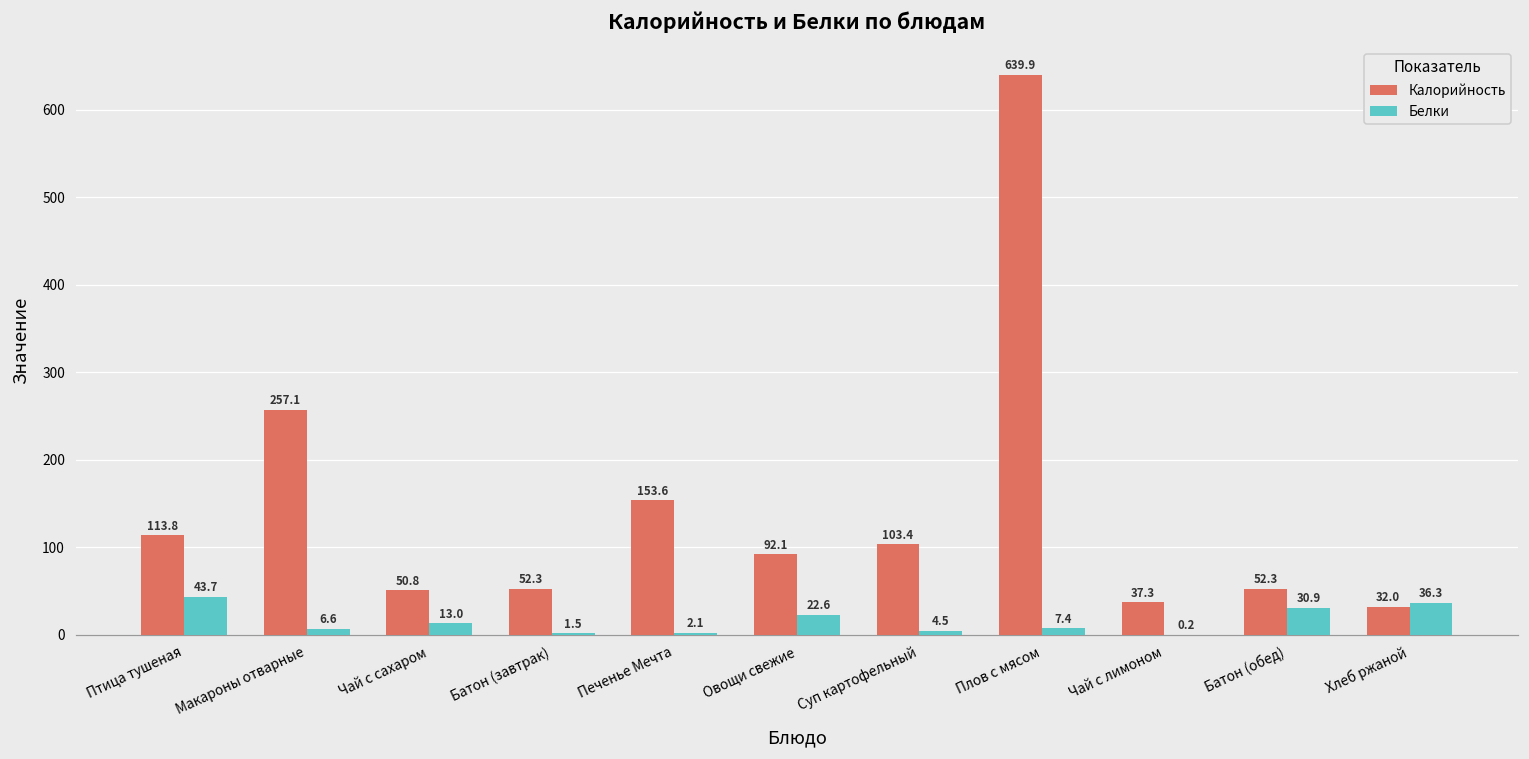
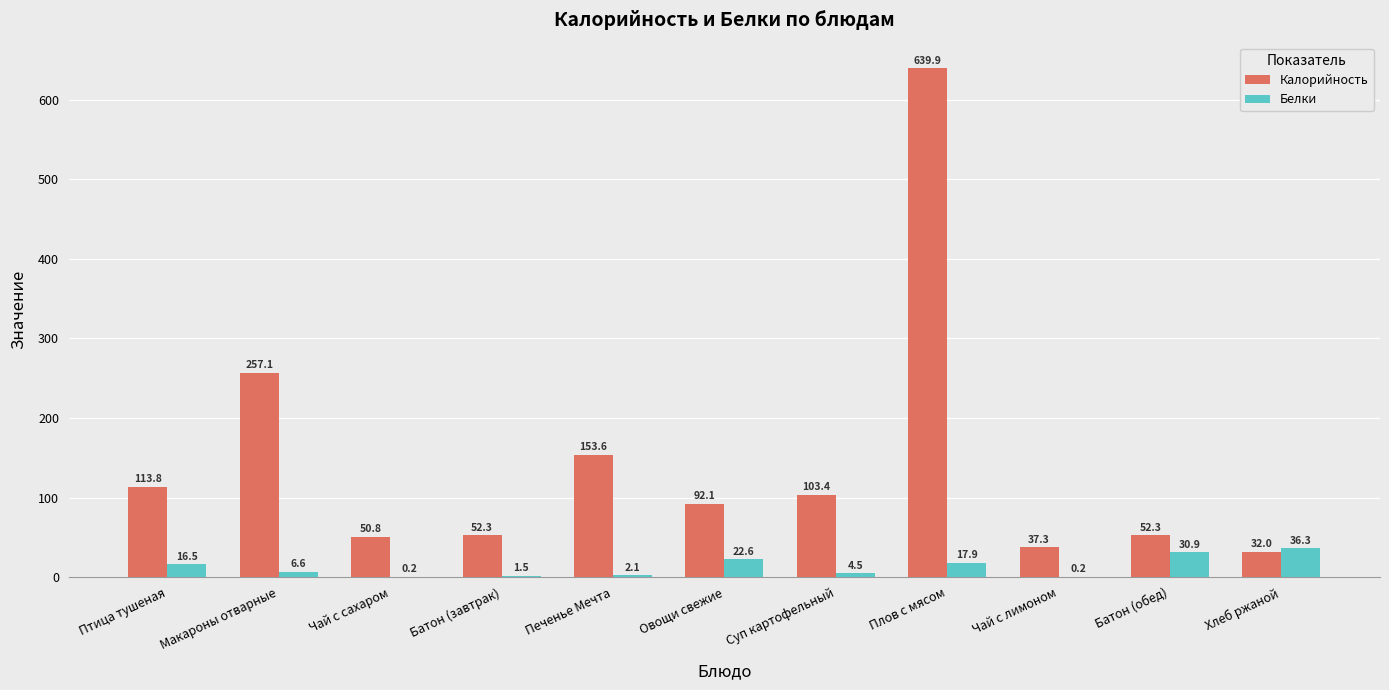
  {
    "Калорийность": {
      "Птица тушеная": 113.8,
      "Макароны отварные": 257.1,
      "Чай с сахаром": 50.8,
      "Батон (завтрак)": 52.3,
      "Печенье Мечта": 153.6,
      "Овощи свежие": 92.1,
      "Суп картофельный": 103.4,
      "Плов с мясом": 639.9,
      "Чай с лимоном": 37.3,
      "Батон (обед)": 52.3,
      "Хлеб ржаной": 32.0
    },
    "Белки": {
-     "Птица тушеная": 43.7,
+     "Птица тушеная": 16.5,
      "Макароны отварные": 6.6,
-     "Чай с сахаром": 13.0,
+     "Чай с сахаром": 0.2,
      "Батон (завтрак)": 1.5,
      "Печенье Мечта": 2.1,
      "Овощи свежие": 22.6,
      "Суп картофельный": 4.5,
-     "Плов с мясом": 7.4,
+     "Плов с мясом": 17.9,
      "Чай с лимоном": 0.2,
      "Батон (обед)": 30.9,
      "Хлеб ржаной": 36.3
    }
  }
